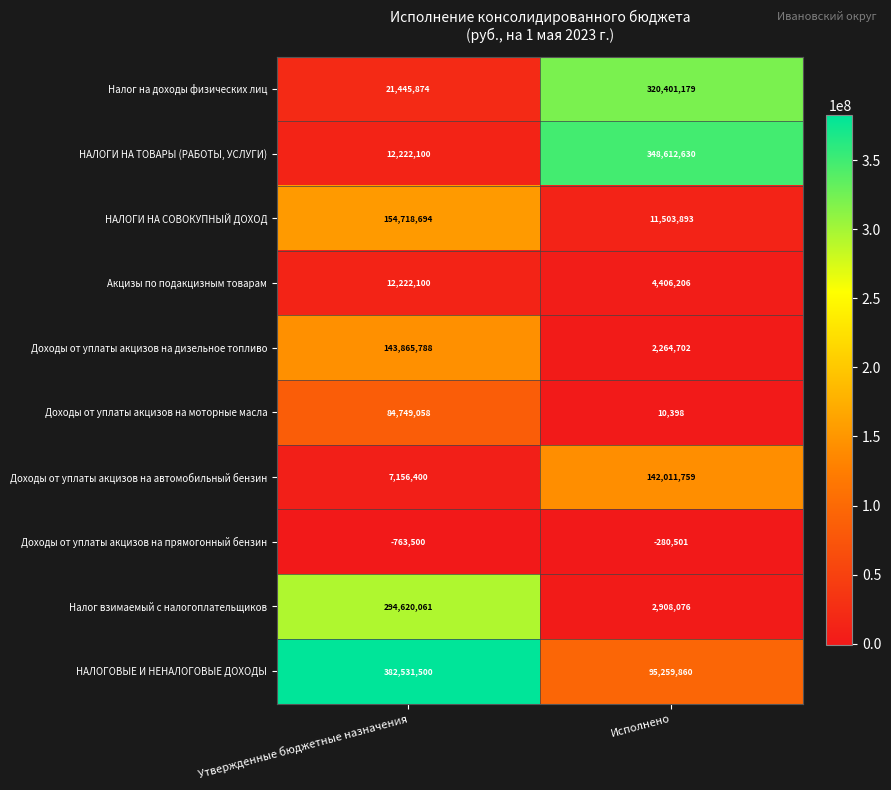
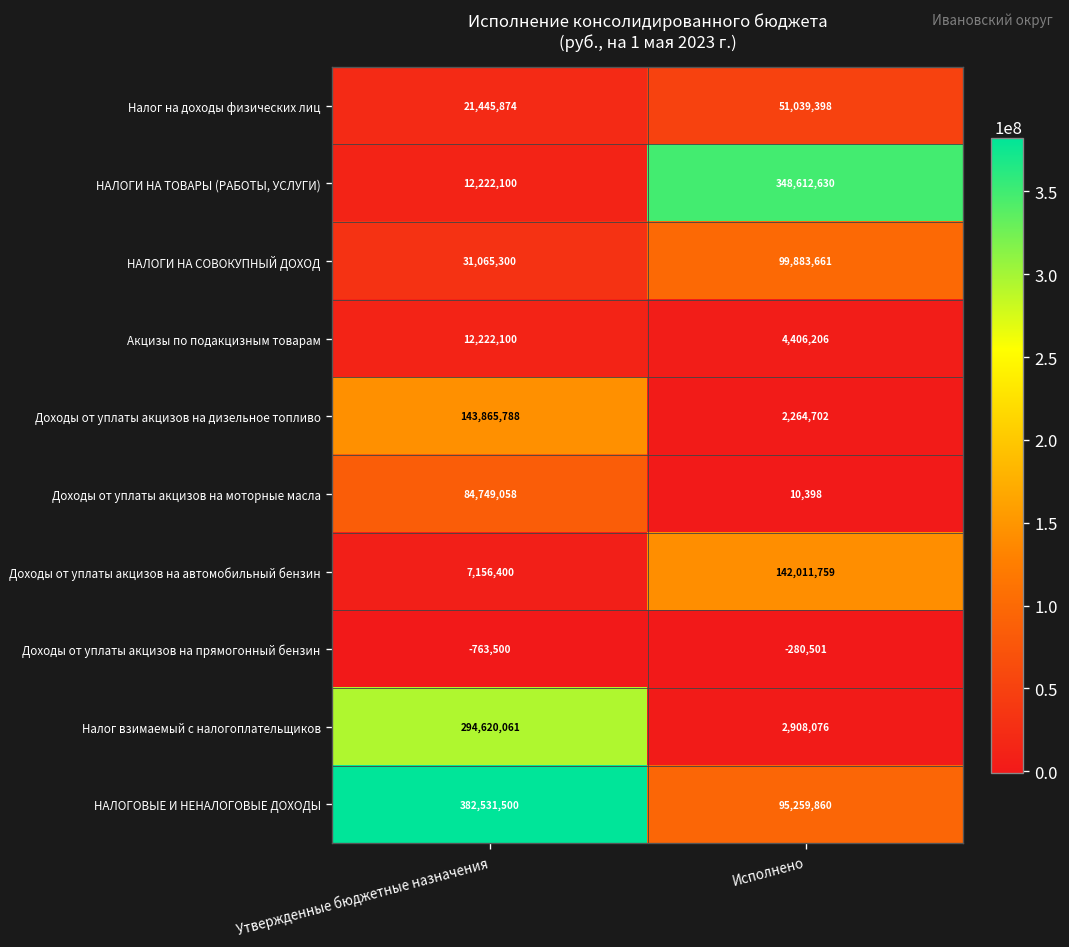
  {
    "Налог на доходы физических лиц": {
      "Утвержденные бюджетные назначения": "21,445,874",
-     "Исполнено": "320,401,179"
+     "Исполнено": "51,039,398"
    },
    "НАЛОГИ НА ТОВАРЫ (РАБОТЫ, УСЛУГИ)": {
      "Утвержденные бюджетные назначения": "12,222,100",
      "Исполнено": "348,612,630"
    },
    "НАЛОГИ НА СОВОКУПНЫЙ ДОХОД": {
-     "Утвержденные бюджетные назначения": "154,718,694",
-     "Исполнено": "11,503,893"
+     "Утвержденные бюджетные назначения": "31,065,300",
+     "Исполнено": "99,883,661"
    },
    "Акцизы по подакцизным товарам": {
      "Утвержденные бюджетные назначения": "12,222,100",
      "Исполнено": "4,406,206"
    },
    "Доходы от уплаты акцизов на дизельное топливо": {
      "Утвержденные бюджетные назначения": "143,865,788",
      "Исполнено": "2,264,702"
    },
    "Доходы от уплаты акцизов на моторные масла": {
      "Утвержденные бюджетные назначения": "84,749,058",
      "Исполнено": "10,398"
    },
    "Доходы от уплаты акцизов на автомобильный бензин": {
      "Утвержденные бюджетные назначения": "7,156,400",
      "Исполнено": "142,011,759"
    },
    "Доходы от уплаты акцизов на прямогонный бензин": {
      "Утвержденные бюджетные назначения": "-763,500",
      "Исполнено": "-280,501"
    },
    "Налог взимаемый с налогоплательщиков": {
      "Утвержденные бюджетные назначения": "294,620,061",
      "Исполнено": "2,908,076"
    },
    "НАЛОГОВЫЕ И НЕНАЛОГОВЫЕ ДОХОДЫ": {
      "Утвержденные бюджетные назначения": "382,531,500",
      "Исполнено": "95,259,860"
    }
  }
